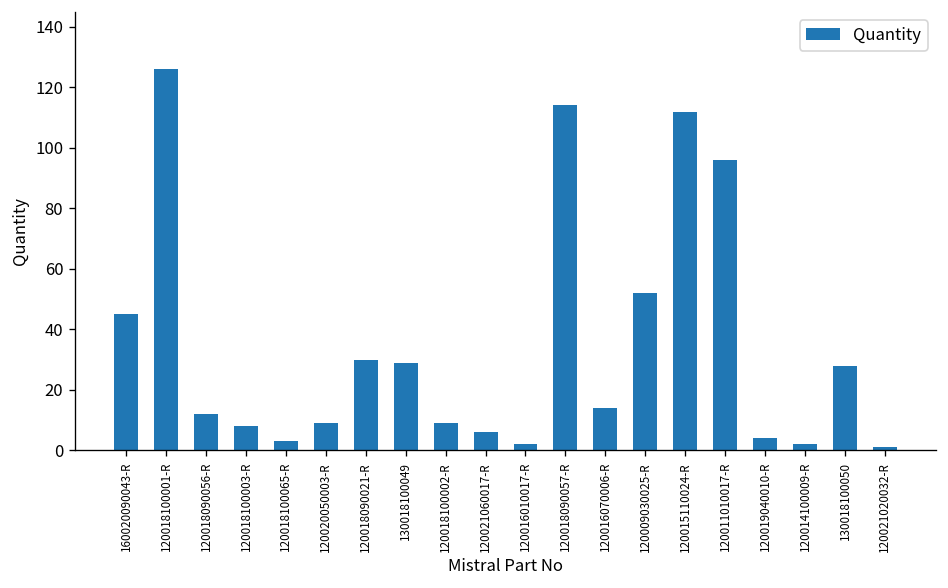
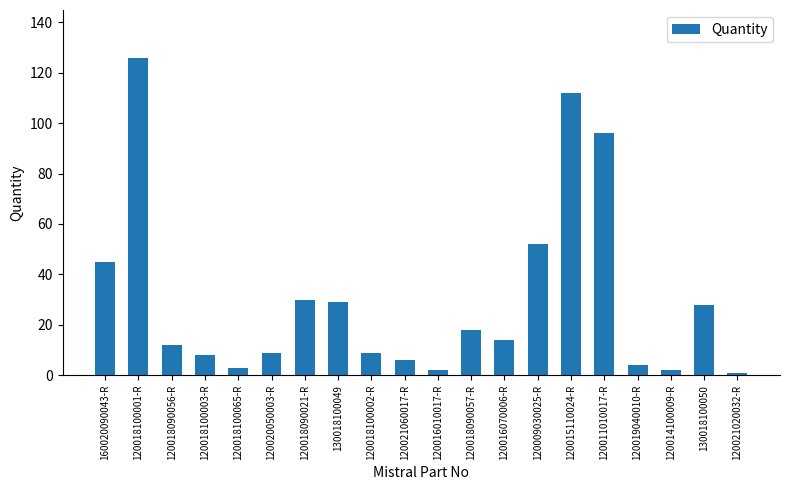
  {
    "160020090043-R": 45,
    "120018100001-R": 126,
    "120018090056-R": 12,
    "120018100003-R": 8,
    "120018100065-R": 3,
    "120020050003-R": 9,
    "120018090021-R": 30,
    "130018100049": 29,
    "120018100002-R": 9,
    "120021060017-R": 6,
    "120016010017-R": 2,
-   "120018090057-R": 114,
+   "120018090057-R": 18,
    "120016070006-R": 14,
    "120009030025-R": 52,
    "120015110024-R": 112,
    "120011010017-R": 96,
    "120019040010-R": 4,
    "120014100009-R": 2,
    "130018100050": 28,
    "120021020032-R": 1
  }
